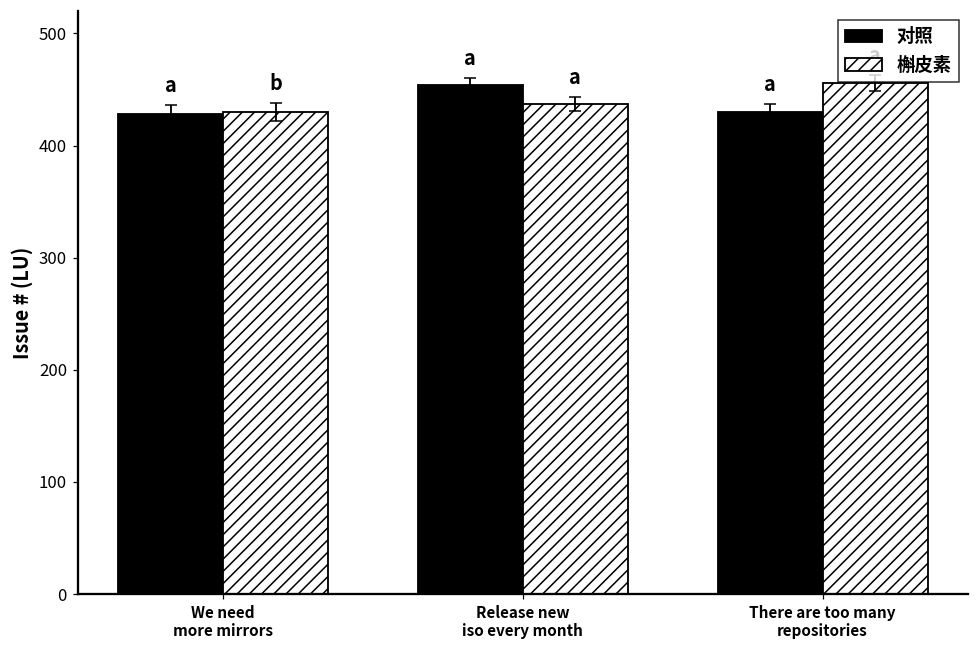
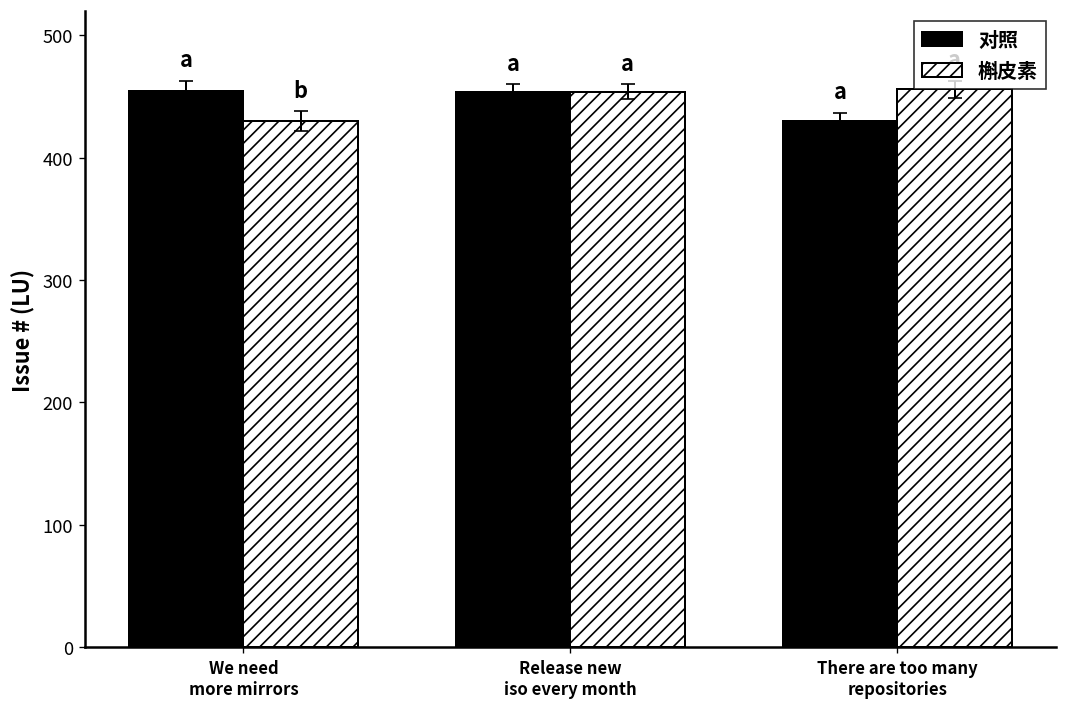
  {
    "对照": {
-     "We need more mirrors": 428,
+     "We need more mirrors": 455,
      "Release new iso every month": 454,
      "There are too many repositories": 430
    },
    "槲皮素": {
      "We need more mirrors": 430,
-     "Release new iso every month": 437
+     "Release new iso every month": 454
    }
  }
